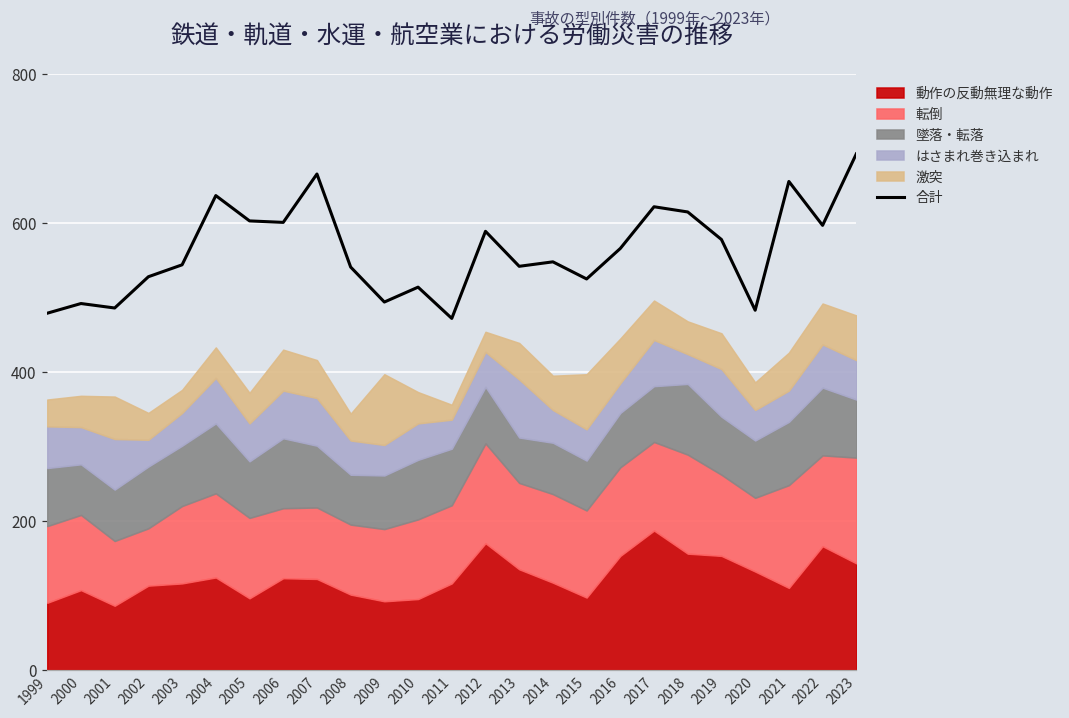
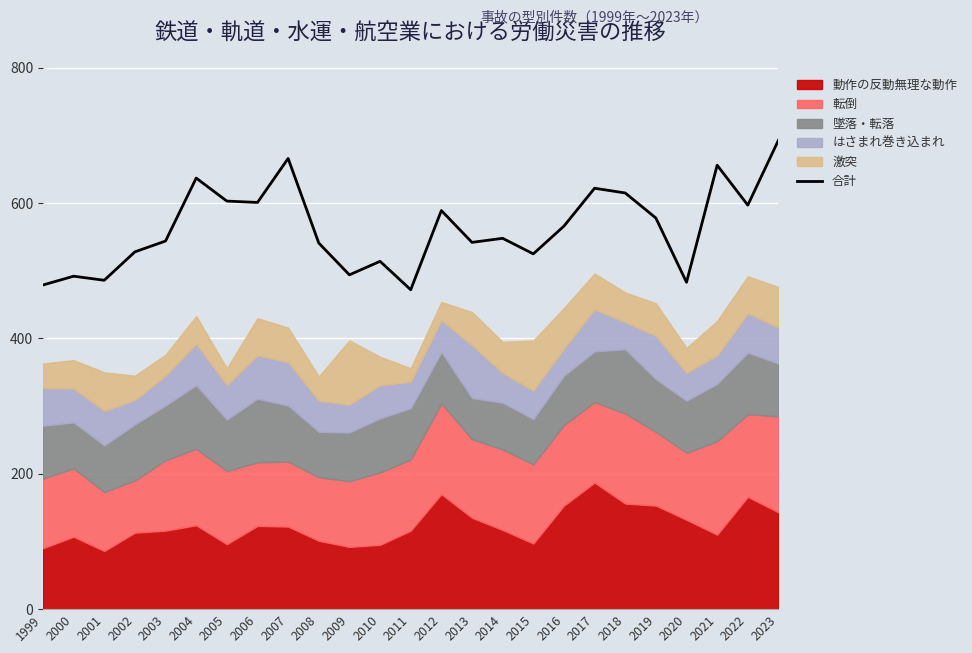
  {
    "合計": {
      "1999": 480,
      "2000": 490,
      "2001": 490,
      "2002": 530,
      "2003": 540,
      "2004": 640,
      "2005": 600,
      "2006": 600,
      "2007": 670,
      "2008": 540,
      "2009": 490,
      "2010": 510,
      "2011": 470,
      "2012": 590,
      "2013": 540,
      "2014": 550,
      "2015": 530,
      "2016": 570,
      "2017": 620,
      "2018": 620,
      "2019": 580,
      "2020": 480,
      "2021": 660,
      "2022": 600,
      "2023": 690
    },
    "動作の反動無理な動作": {
      "1999": 90,
      "2000": 110,
      "2001": 90,
      "2002": 110,
      "2003": 120,
      "2004": 120,
      "2005": 100,
      "2006": 120,
      "2007": 120,
      "2008": 100,
      "2009": 90,
      "2010": 100,
      "2011": 120,
      "2012": 170,
      "2013": 140,
      "2014": 120,
      "2015": 100,
      "2016": 150,
      "2017": 190,
      "2018": 160,
      "2019": 150,
      "2020": 130,
      "2021": 110,
      "2022": 170,
      "2023": 140
    },
    "転倒": {
      "1999": 100,
      "2000": 100,
      "2001": 90,
      "2002": 80,
      "2003": 100,
      "2004": 110,
      "2005": 110,
      "2006": 90,
      "2007": 100,
      "2008": 90,
      "2009": 100,
      "2010": 110,
      "2011": 110,
      "2012": 130,
      "2013": 120,
      "2014": 120,
      "2015": 120,
      "2016": 120,
      "2017": 120,
      "2018": 130,
      "2019": 110,
      "2020": 100,
      "2021": 140,
      "2022": 120,
      "2023": 140
    },
    "墜落・転落": {
      "1999": 80,
      "2000": 70,
      "2001": 70,
      "2002": 80,
      "2003": 80,
      "2004": 90,
      "2005": 80,
      "2006": 90,
      "2007": 80,
      "2008": 70,
      "2009": 70,
      "2010": 80,
      "2011": 80,
      "2012": 80,
      "2013": 60,
      "2014": 70,
      "2015": 70,
      "2016": 70,
      "2017": 80,
      "2018": 100,
      "2019": 80,
      "2020": 80,
      "2021": 90,
      "2022": 90,
      "2023": 80
    },
    "はさまれ巻き込まれ": {
      "1999": 60,
      "2000": 50,
-     "2001": 70,
+     "2001": 50,
      "2002": 40,
      "2003": 40,
      "2004": 60,
      "2005": 50,
      "2006": 60,
      "2007": 60,
      "2008": 50,
      "2009": 40,
      "2010": 50,
      "2011": 40,
      "2012": 50,
      "2013": 80,
      "2014": 40,
      "2015": 40,
      "2016": 40,
      "2017": 60,
      "2018": 40,
      "2019": 60,
      "2020": 40,
      "2021": 40,
      "2022": 60,
      "2023": 50
    },
    "激突": {
      "1999": 40,
      "2000": 40,
      "2001": 60,
      "2002": 40,
      "2003": 30,
      "2004": 40,
-     "2005": 40,
+     "2005": 30,
      "2006": 60,
      "2007": 50,
      "2008": 40,
      "2009": 100,
      "2010": 40,
      "2011": 20,
      "2012": 30,
      "2013": 50,
      "2014": 50,
      "2015": 70,
      "2016": 60,
      "2017": 50,
      "2018": 40,
      "2019": 50,
      "2020": 40,
      "2021": 50,
      "2022": 60,
      "2023": 60
    }
  }
